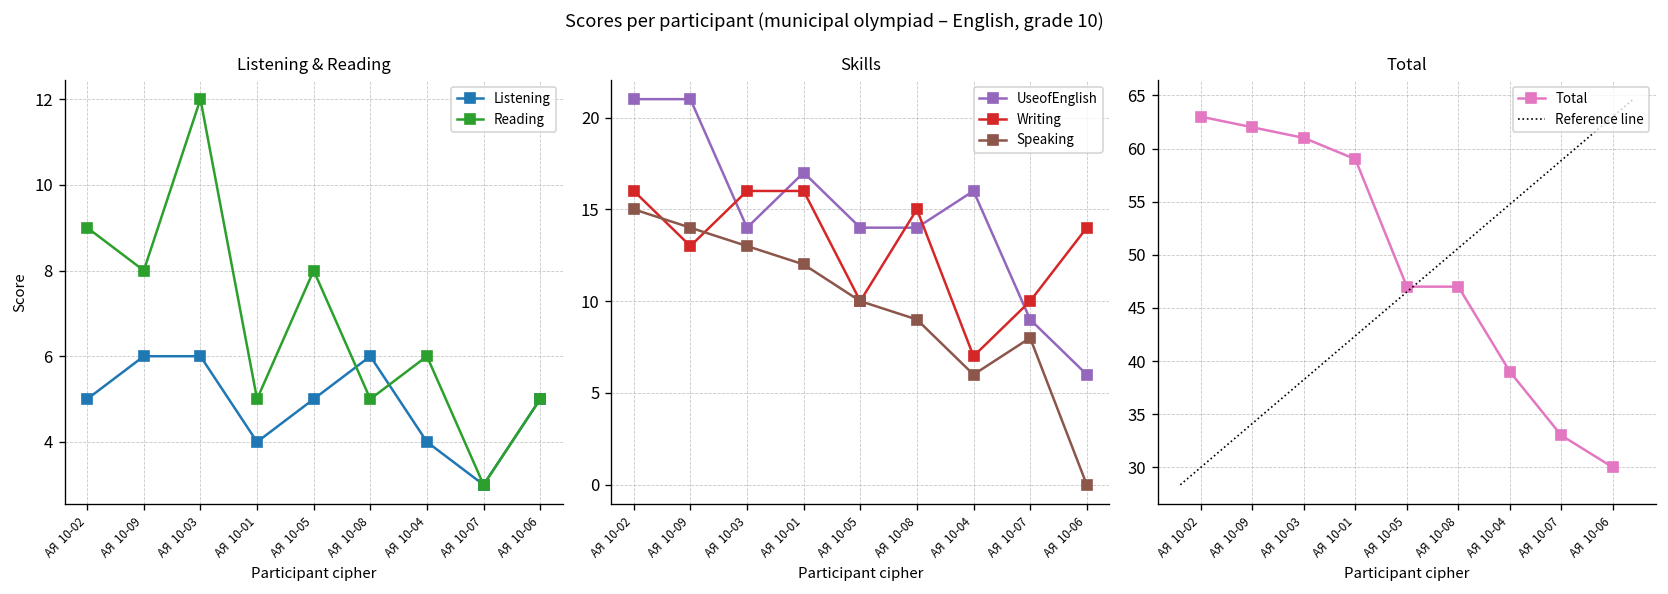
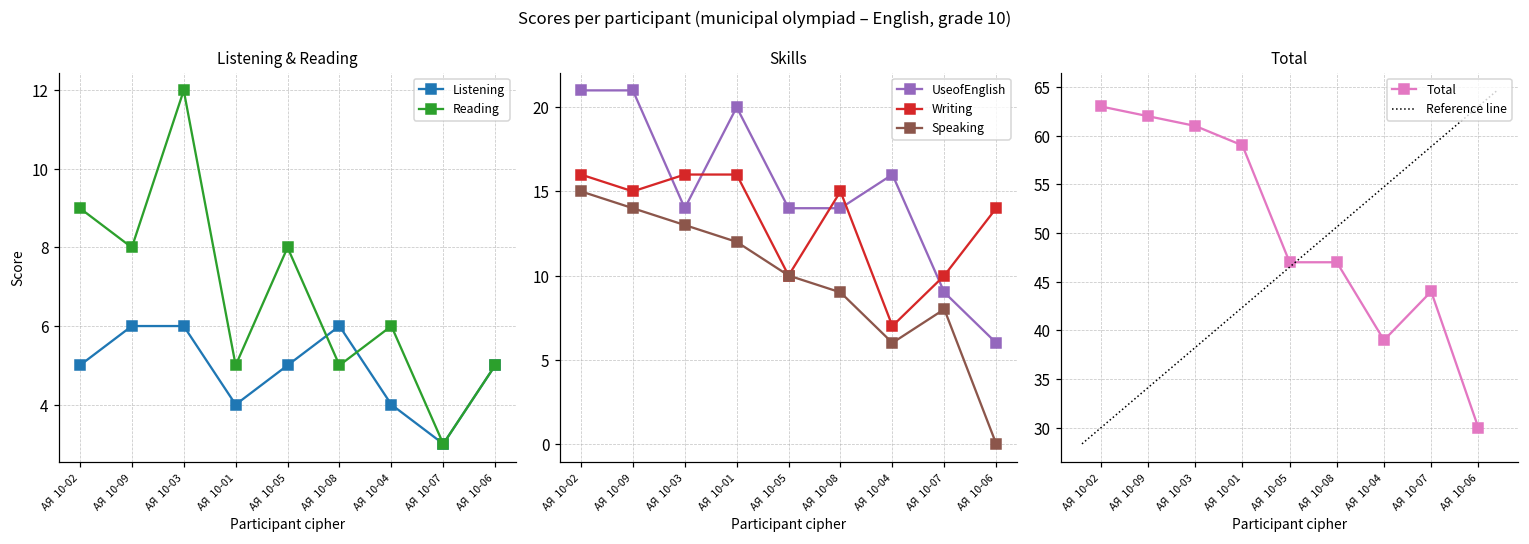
  {
    "Listening & Reading": {
      "Listening": {
        "АЯ 10-02": 5.0,
        "АЯ 10-09": 6.0,
        "АЯ 10-03": 6.0,
        "АЯ 10-01": 4.0,
        "АЯ 10-05": 5.0,
        "АЯ 10-08": 6.0,
        "АЯ 10-04": 4.0
      },
      "Reading": {
        "АЯ 10-02": 9.0,
        "АЯ 10-09": 8.0,
        "АЯ 10-03": 12.0,
        "АЯ 10-01": 5.0,
        "АЯ 10-05": 8.0,
        "АЯ 10-08": 5.0,
        "АЯ 10-04": 6.0
      }
    },
    "Skills": {
      "UseofEnglish": {
        "АЯ 10-02": 21,
        "АЯ 10-09": 21,
        "АЯ 10-03": 14,
-       "АЯ 10-01": 17,
+       "АЯ 10-01": 20,
        "АЯ 10-05": 14,
        "АЯ 10-08": 14,
        "АЯ 10-04": 16,
        "АЯ 10-07": 9,
        "АЯ 10-06": 6
      },
      "Writing": {
        "АЯ 10-02": 16,
-       "АЯ 10-09": 13,
+       "АЯ 10-09": 15,
        "АЯ 10-03": 16,
        "АЯ 10-01": 16,
        "АЯ 10-08": 15,
        "АЯ 10-04": 7,
        "АЯ 10-07": 10,
        "АЯ 10-06": 14
      },
      "Speaking": {
        "АЯ 10-02": 15,
        "АЯ 10-09": 14,
        "АЯ 10-03": 13,
        "АЯ 10-01": 12,
        "АЯ 10-08": 9,
        "АЯ 10-04": 6,
        "АЯ 10-07": 8,
        "АЯ 10-06": 0
      }
    },
    "Total": {
      "Total": {
        "АЯ 10-02": 63,
        "АЯ 10-09": 62,
        "АЯ 10-03": 61,
        "АЯ 10-01": 59,
        "АЯ 10-05": 47,
        "АЯ 10-08": 47,
        "АЯ 10-04": 39,
-       "АЯ 10-07": 33,
+       "АЯ 10-07": 44,
        "АЯ 10-06": 30
      }
    }
  }
